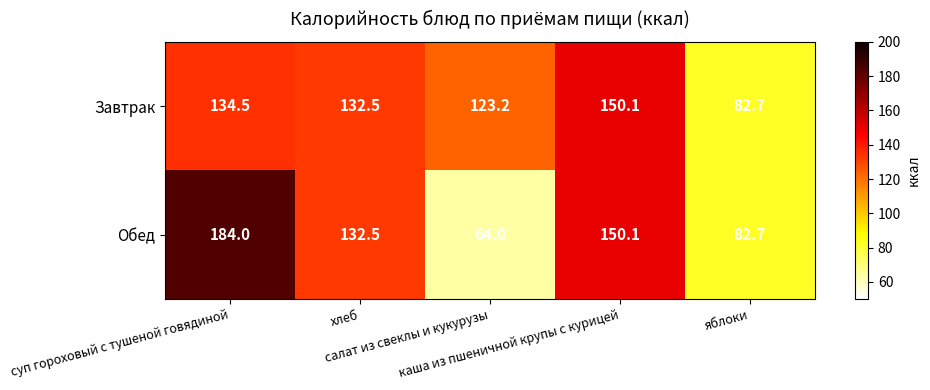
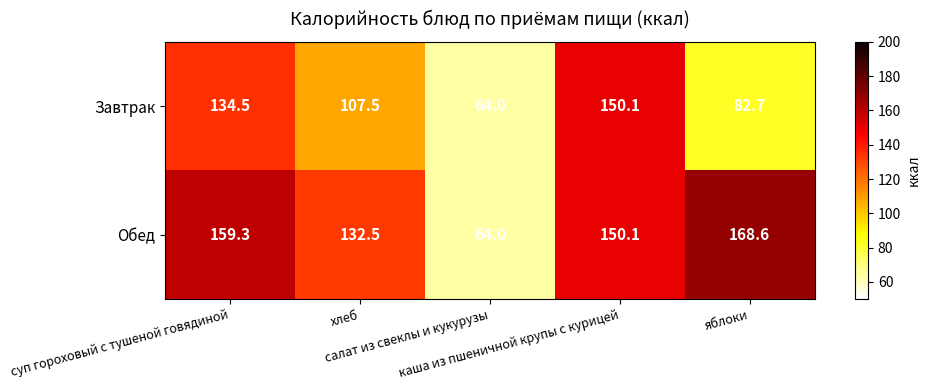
  {
    "Завтрак": {
      "суп гороховый с тушеной говядиной": 134.5,
-     "хлеб": 132.5,
-     "салат из свеклы и кукурузы": 123.2,
+     "хлеб": 107.5,
+     "салат из свеклы и кукурузы": 64.0,
      "каша из пшеничной крупы с курицей": 150.1,
      "яблоки": 82.7
    },
    "Обед": {
-     "суп гороховый с тушеной говядиной": 184.0,
+     "суп гороховый с тушеной говядиной": 159.3,
      "хлеб": 132.5,
      "салат из свеклы и кукурузы": 64.0,
      "каша из пшеничной крупы с курицей": 150.1,
-     "яблоки": 82.7
+     "яблоки": 168.6
    }
  }
